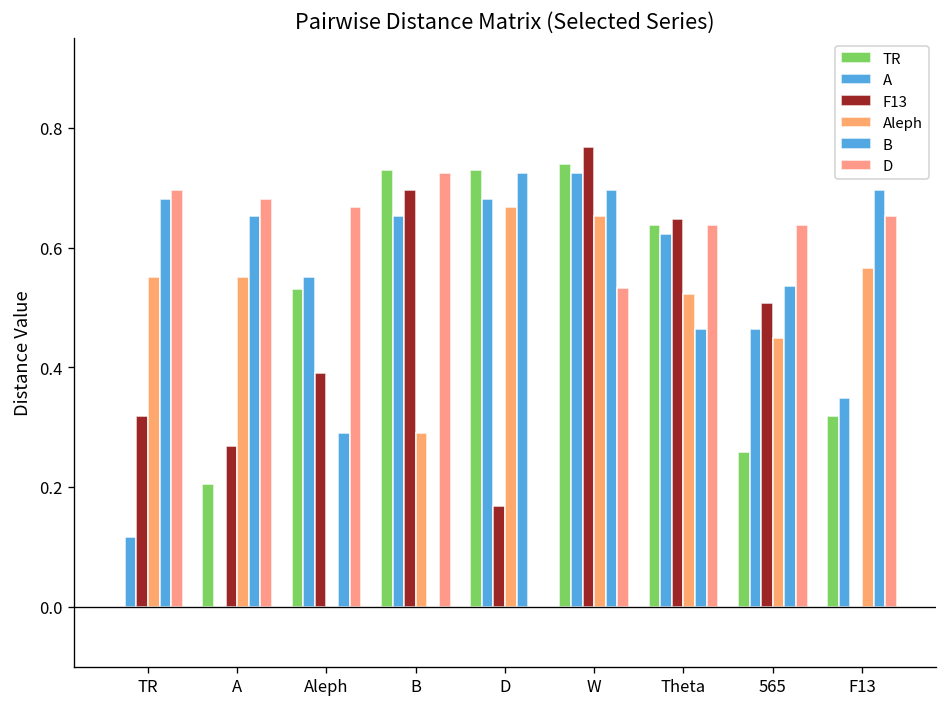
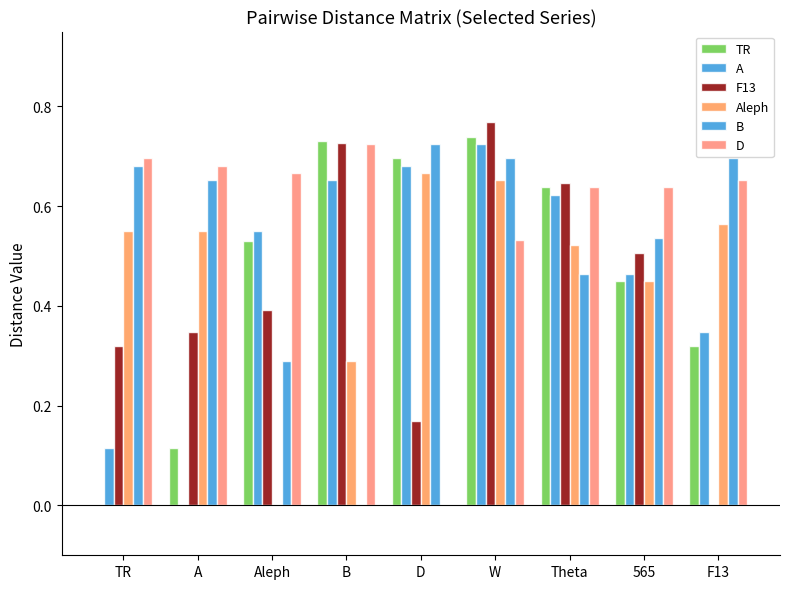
  {
    "TR": {
      "TR": 0.00,
-     "A": 0.21,
+     "A": 0.12,
      "Aleph": 0.53,
      "B": 0.73,
-     "D": 0.73,
+     "D": 0.70,
      "W": 0.74,
      "Theta": 0.64,
-     "565": 0.26,
+     "565": 0.45,
      "F13": 0.32
    },
    "F13": {
      "TR": 0.32,
-     "A": 0.27,
+     "A": 0.35,
      "Aleph": 0.39,
-     "B": 0.70,
+     "B": 0.73,
      "D": 0.17,
      "W": 0.77,
      "Theta": 0.65,
      "565": 0.51,
      "F13": 0.00
    }
  }
